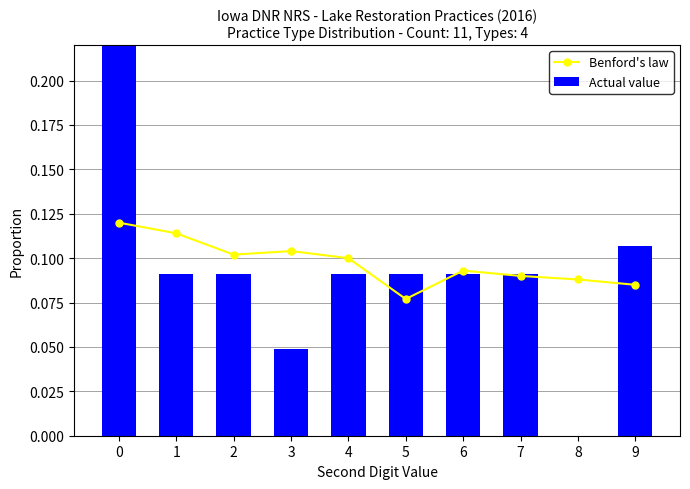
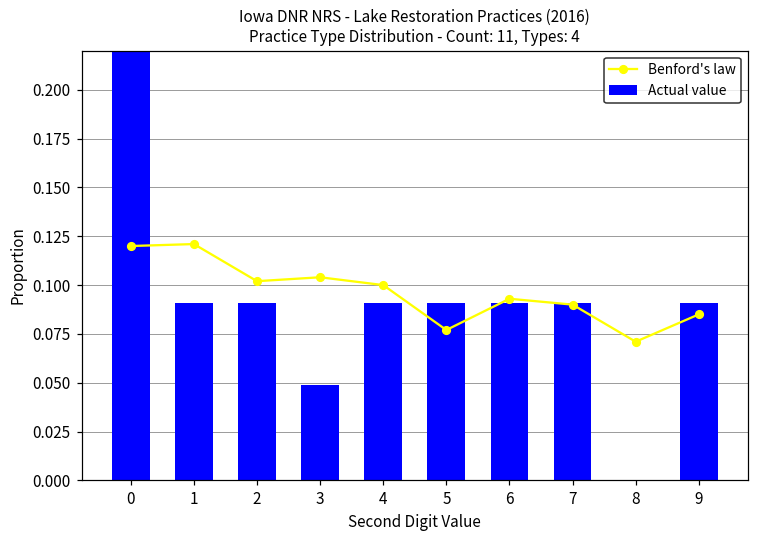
  {
    "Benford's law": {
      "0": 0.120,
-     "1": 0.114,
+     "1": 0.121,
      "2": 0.102,
      "3": 0.104,
      "4": 0.100,
      "5": 0.077,
      "6": 0.093,
      "7": 0.090,
-     "8": 0.088,
+     "8": 0.071,
      "9": 0.085
    },
    "Actual value": {
      "1": 0.091,
      "2": 0.091,
      "3": 0.049,
      "4": 0.091,
      "5": 0.091,
      "6": 0.091,
      "7": 0.091,
      "8": 0.000,
-     "9": 0.107
+     "9": 0.091
    }
  }
